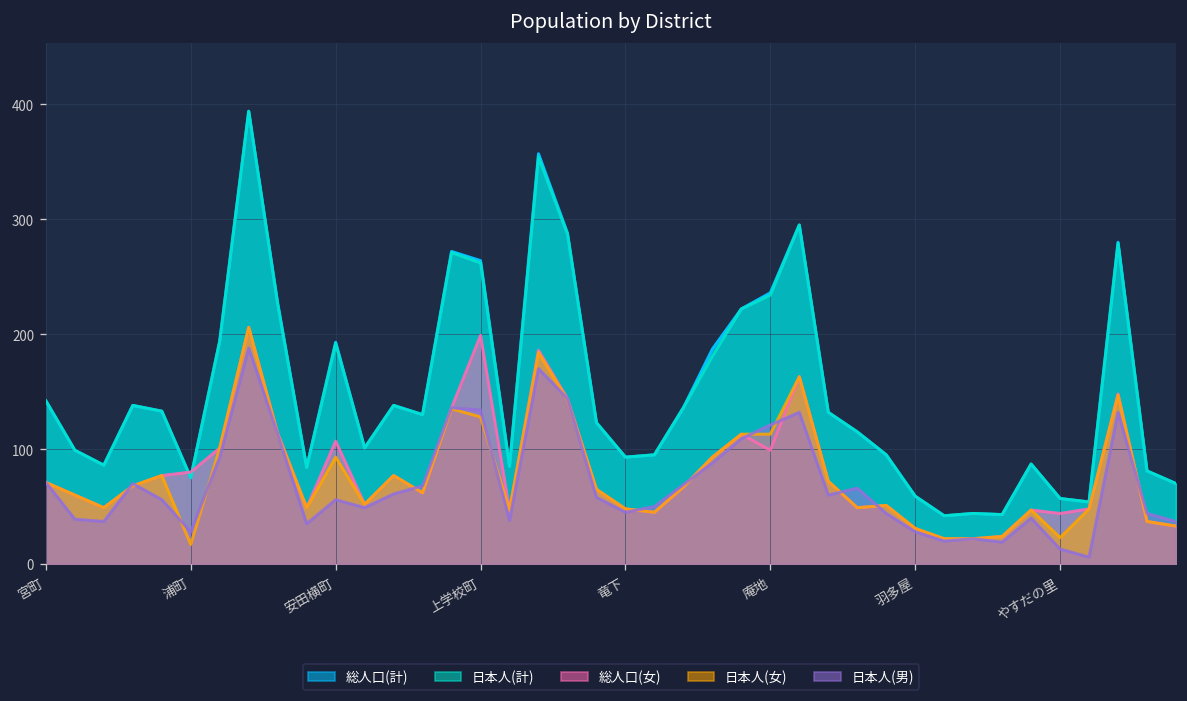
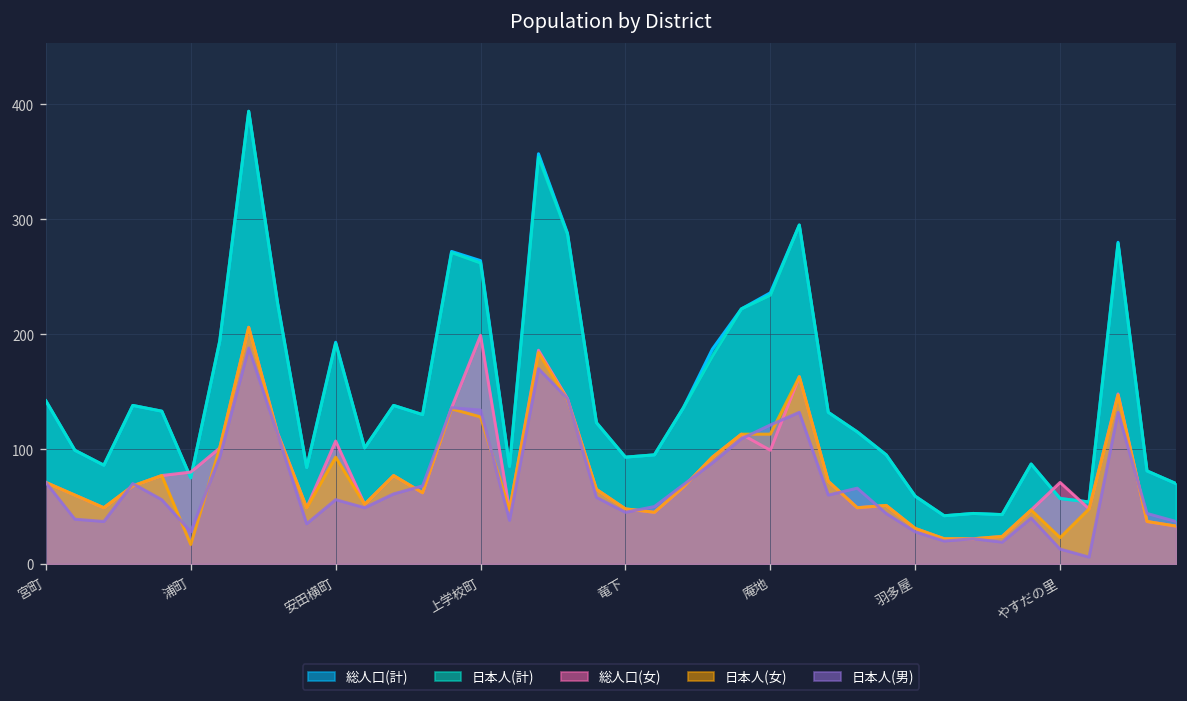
  {
    "総人口(女)": {
      "浦町": 80,
      "安田横町": 110,
      "上学校町": 200,
      "庵地": 100,
-     "やすだの里": 40
+     "やすだの里": 70
    },
    "日本人(女)": {
      "浦町": 20,
      "安田横町": 90,
      "上学校町": 130,
      "庵地": 110,
      "やすだの里": 20
    },
    "日本人(男)": {
      "浦町": 30,
      "安田横町": 60,
      "上学校町": 130,
      "竜下": 50,
      "庵地": 120,
      "羽多屋": 30,
      "やすだの里": 10
    }
  }
